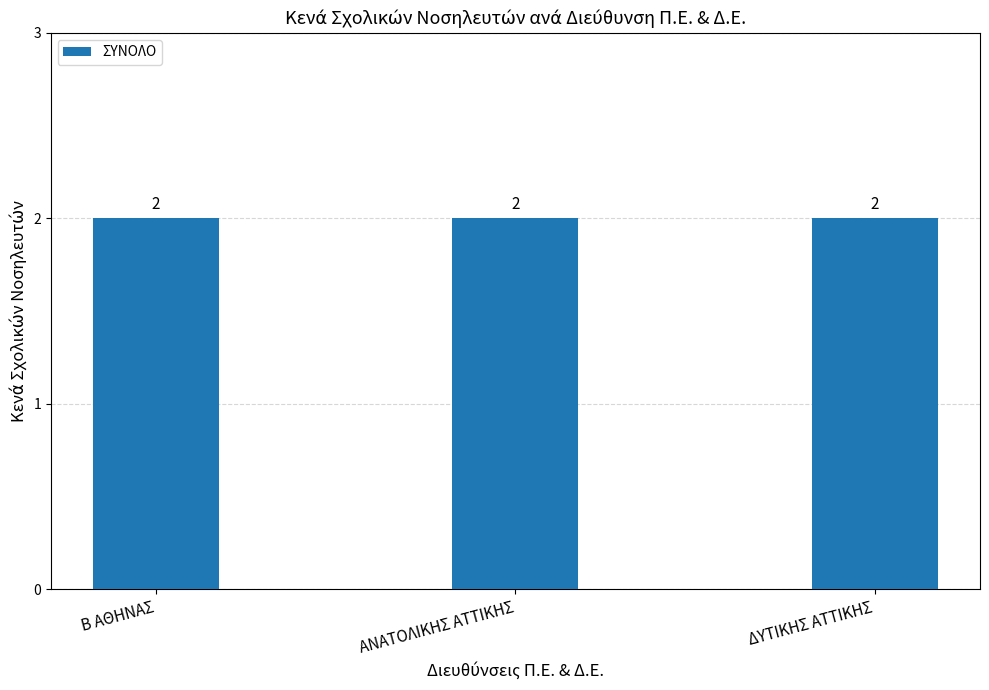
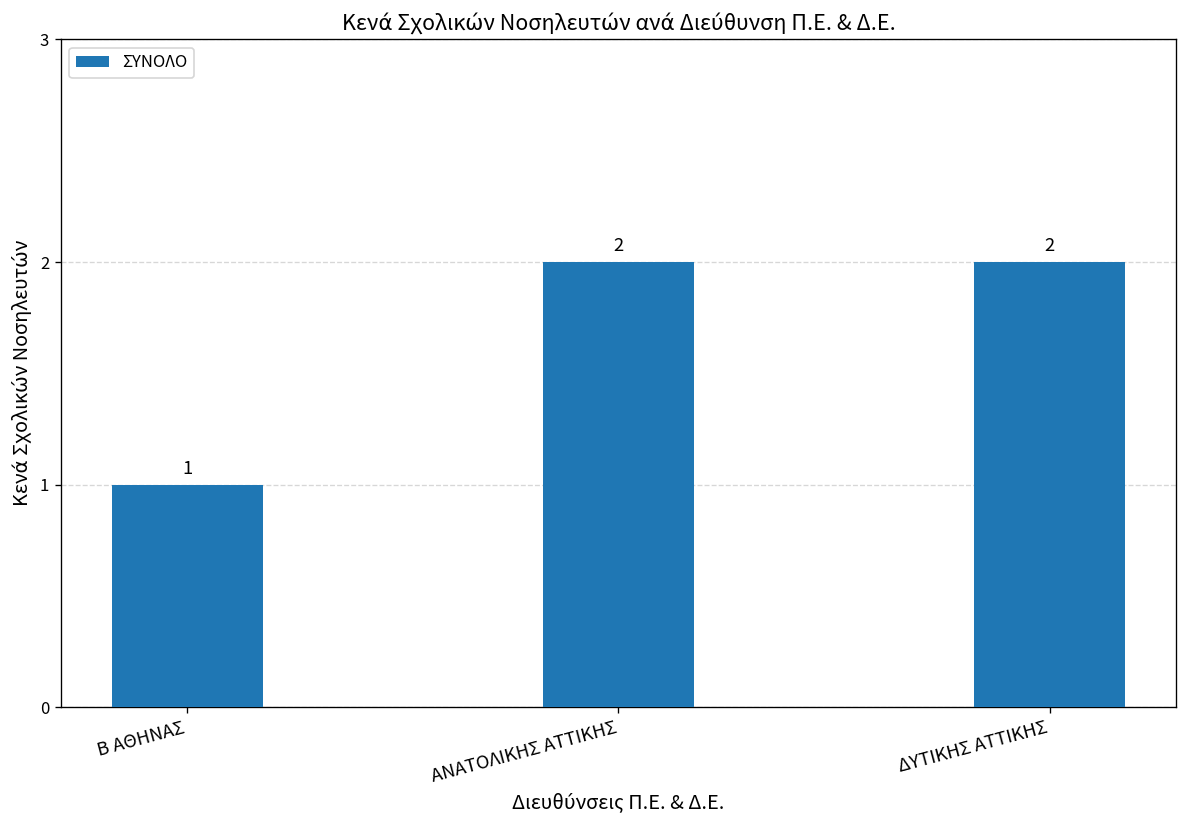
  {
-   "Β ΑΘΗΝΑΣ": 2,
+   "Β ΑΘΗΝΑΣ": 1,
    "ΑΝΑΤΟΛΙΚΗΣ ΑΤΤΙΚΗΣ": 2,
    "ΔΥΤΙΚΗΣ ΑΤΤΙΚΗΣ": 2
  }
